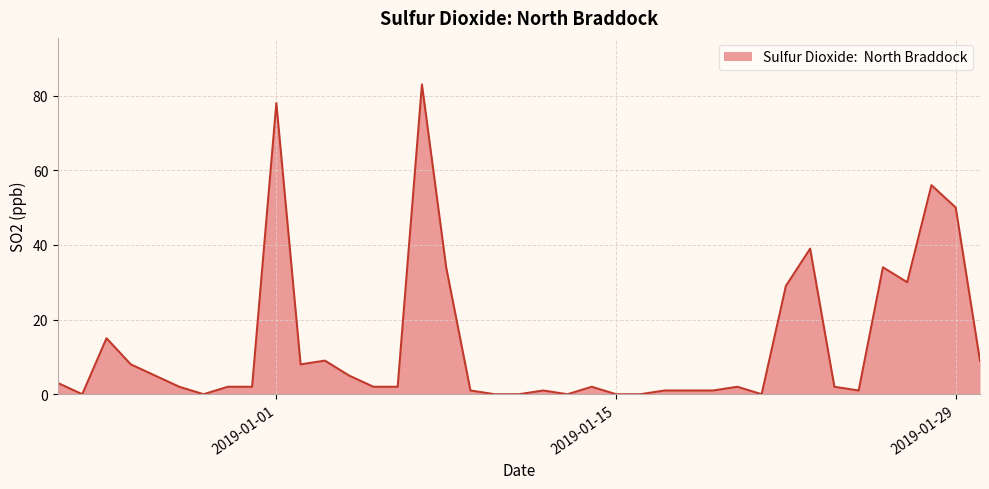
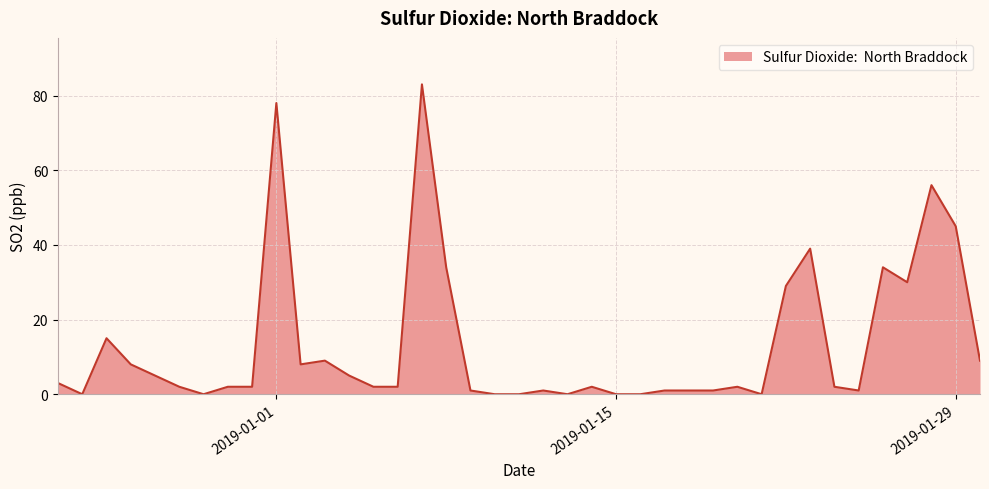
  {
    "2019-01-01": 78,
    "2019-01-15": 0,
-   "2019-01-29": 50
+   "2019-01-29": 45
  }
